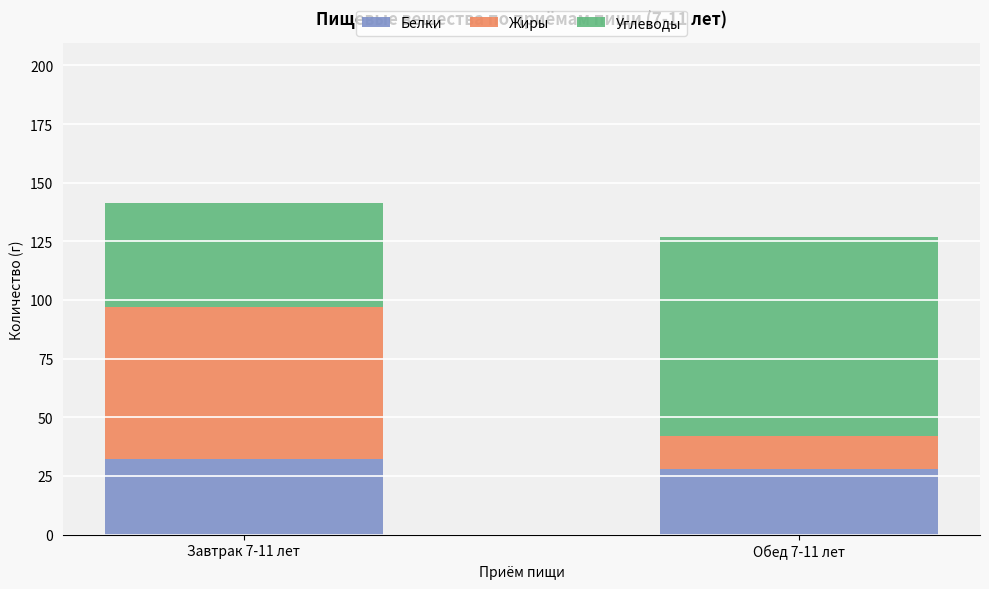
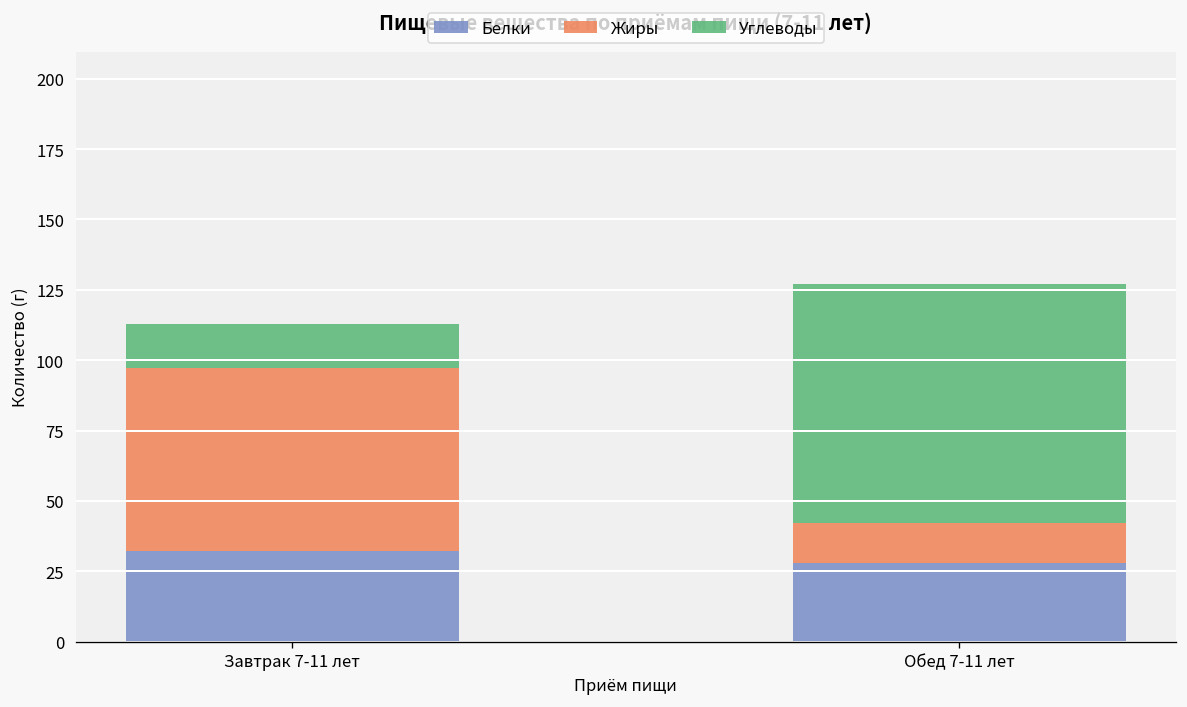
  {
    "Белки": {
      "Завтрак 7-11 лет": 32,
      "Обед 7-11 лет": 28
    },
    "Жиры": {
      "Завтрак 7-11 лет": 65,
      "Обед 7-11 лет": 14
    },
    "Углеводы": {
-     "Завтрак 7-11 лет": 44,
+     "Завтрак 7-11 лет": 16,
      "Обед 7-11 лет": 85
    }
  }
